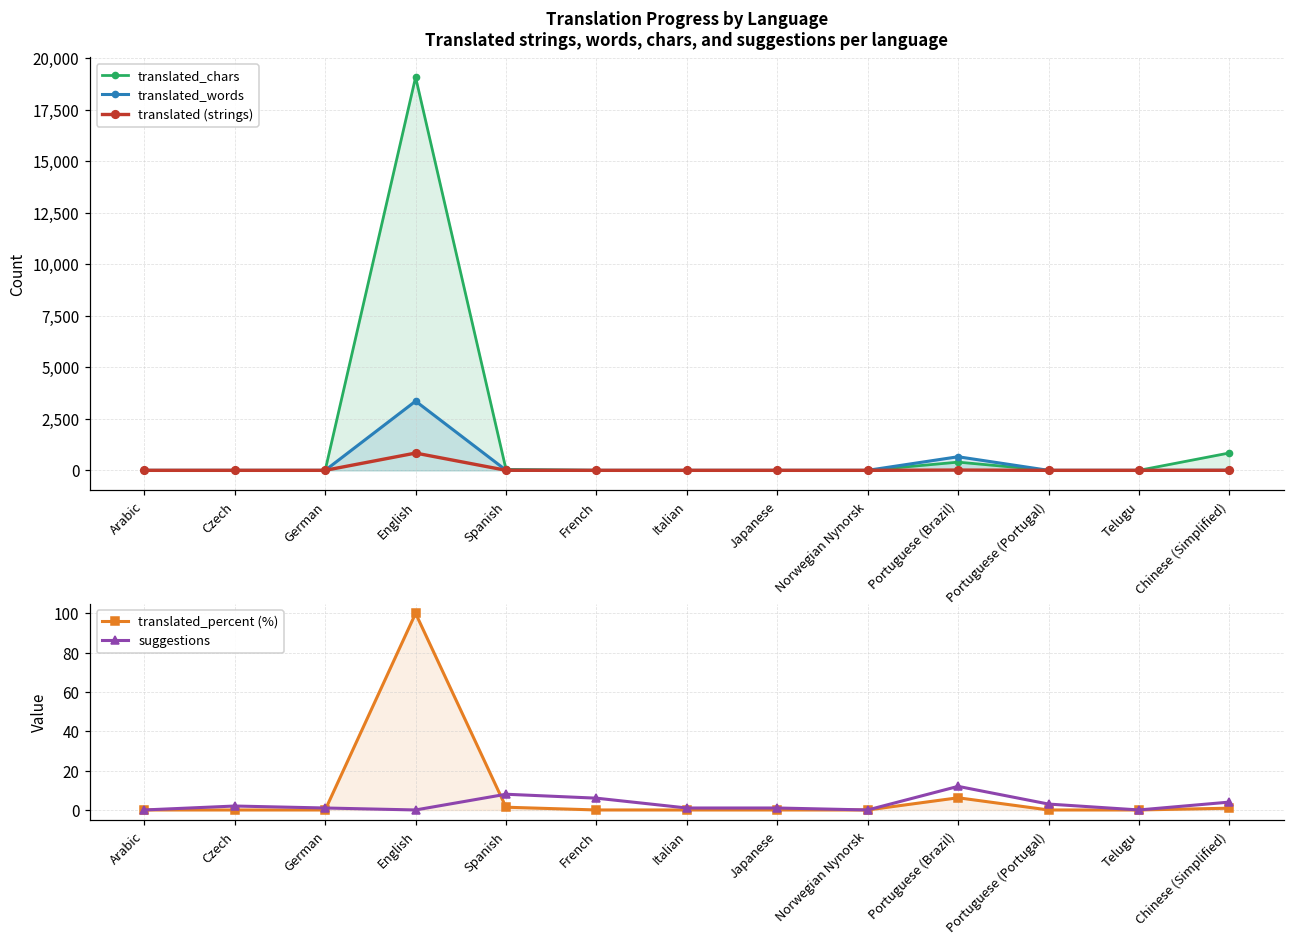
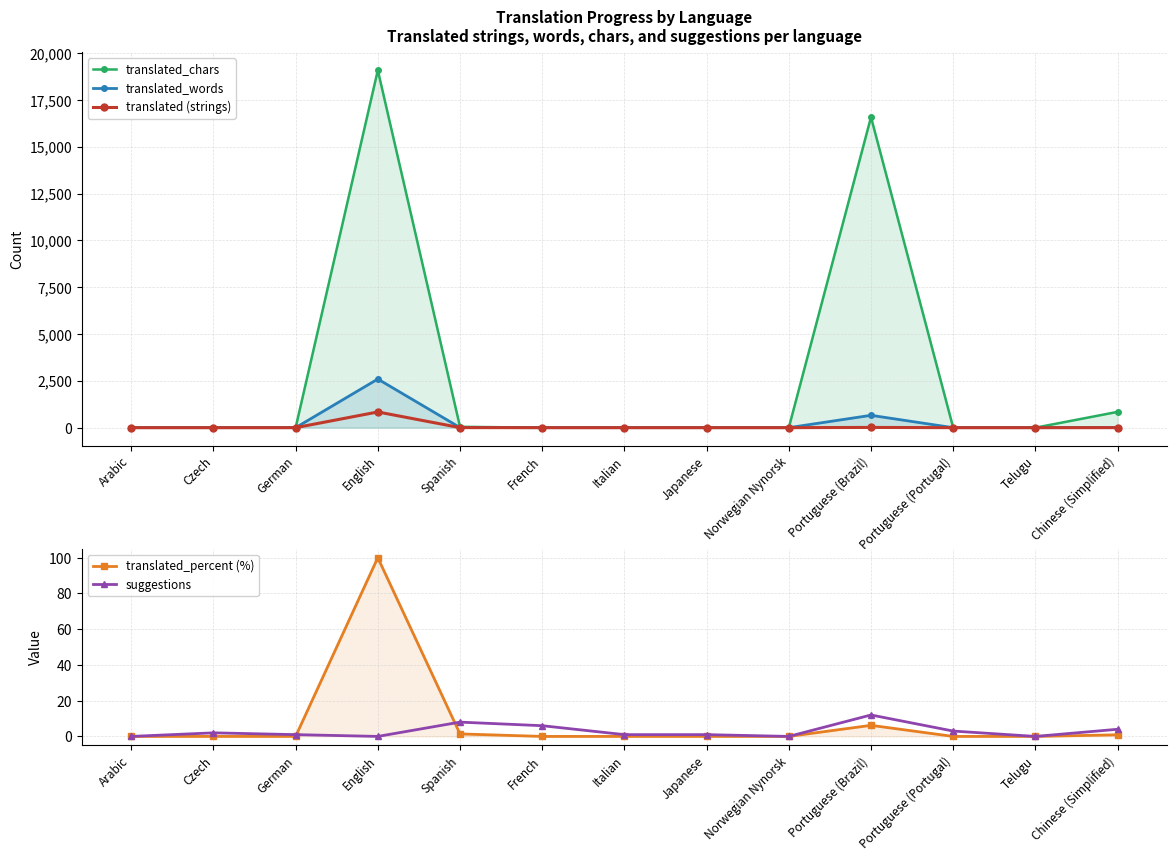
  {
    "Translation Progress by Language Translated strings, words, chars, and suggestions per language": {
      "translated_chars": {
        "English": "19,100",
-       "Portuguese (Brazil)": "400",
+       "Portuguese (Brazil)": "16,600",
        "Chinese (Simplified)": "800"
      },
      "translated_words": {
-       "English": "3,400",
+       "English": "2,600",
        "Portuguese (Brazil)": "700"
      },
      "translated (strings)": {
        "English": "800",
        "Portuguese (Brazil)": "0"
      }
    }
  }
